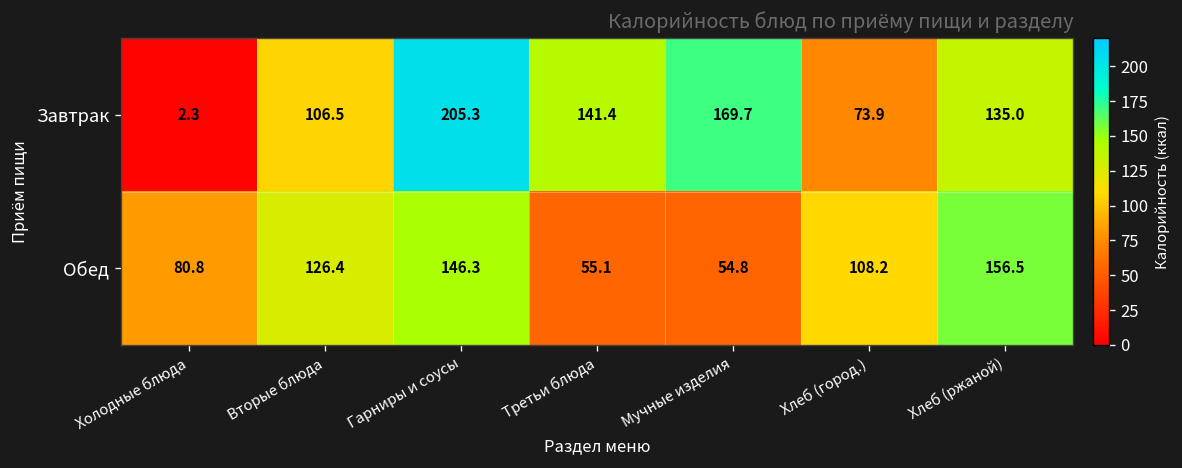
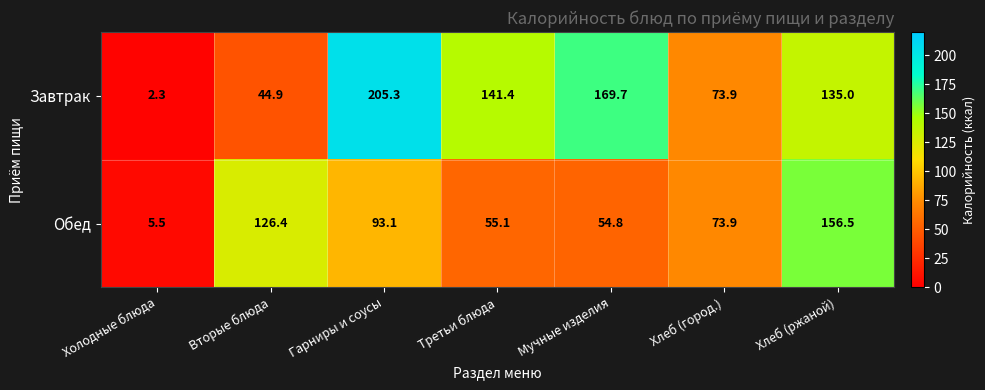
  {
    "Завтрак": {
      "Холодные блюда": 2.3,
-     "Вторые блюда": 106.5,
+     "Вторые блюда": 44.9,
      "Гарниры и соусы": 205.3,
      "Третьи блюда": 141.4,
      "Мучные изделия": 169.7,
      "Хлеб (город.)": 73.9,
      "Хлеб (ржаной)": 135.0
    },
    "Обед": {
-     "Холодные блюда": 80.8,
+     "Холодные блюда": 5.5,
      "Вторые блюда": 126.4,
-     "Гарниры и соусы": 146.3,
+     "Гарниры и соусы": 93.1,
      "Третьи блюда": 55.1,
      "Мучные изделия": 54.8,
-     "Хлеб (город.)": 108.2,
+     "Хлеб (город.)": 73.9,
      "Хлеб (ржаной)": 156.5
    }
  }
